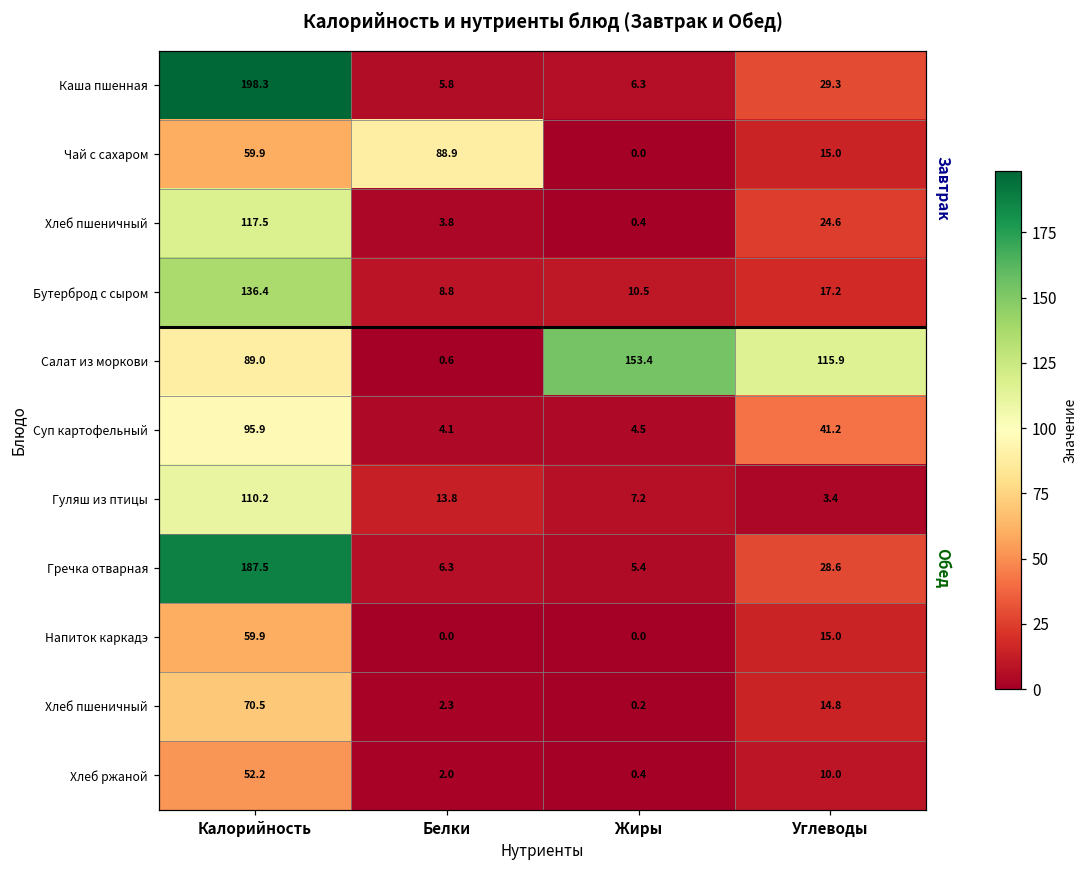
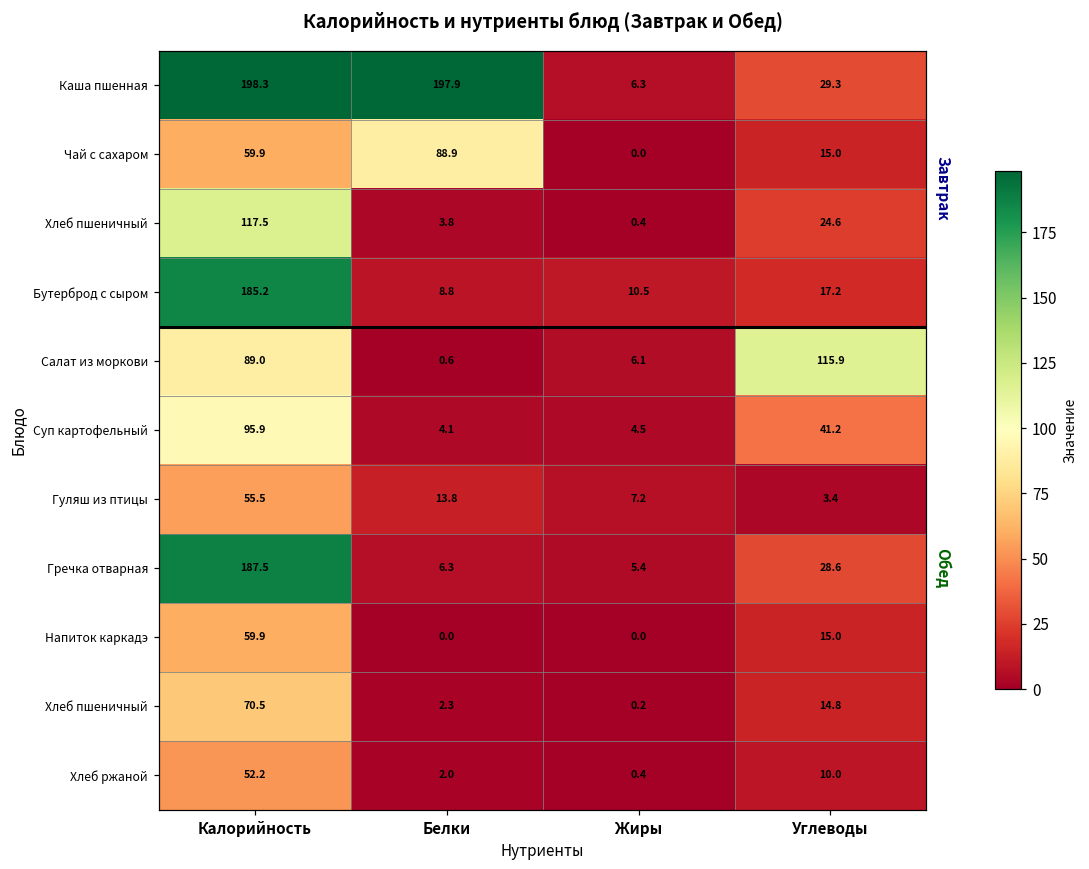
  {
    "Каша пшенная": {
      "Калорийность": 198.3,
-     "Белки": 5.8,
+     "Белки": 197.9,
      "Жиры": 6.3,
      "Углеводы": 29.3
    },
    "Чай с сахаром": {
      "Калорийность": 59.9,
      "Белки": 88.9,
      "Жиры": 0.0,
      "Углеводы": 15.0
    },
    "Бутерброд с сыром": {
-     "Калорийность": 136.4,
+     "Калорийность": 185.2,
      "Белки": 8.8,
      "Жиры": 10.5,
      "Углеводы": 17.2
    },
    "Салат из моркови": {
      "Калорийность": 89.0,
      "Белки": 0.6,
-     "Жиры": 153.4,
+     "Жиры": 6.1,
      "Углеводы": 115.9
    },
    "Суп картофельный": {
      "Калорийность": 95.9,
      "Белки": 4.1,
      "Жиры": 4.5,
      "Углеводы": 41.2
    },
    "Гуляш из птицы": {
-     "Калорийность": 110.2,
+     "Калорийность": 55.5,
      "Белки": 13.8,
      "Жиры": 7.2,
      "Углеводы": 3.4
    },
    "Гречка отварная": {
      "Калорийность": 187.5,
      "Белки": 6.3,
      "Жиры": 5.4,
      "Углеводы": 28.6
    },
    "Напиток каркадэ": {
      "Калорийность": 59.9,
      "Белки": 0.0,
      "Жиры": 0.0,
      "Углеводы": 15.0
    },
    "Хлеб ржаной": {
      "Калорийность": 52.2,
      "Белки": 2.0,
      "Жиры": 0.4,
      "Углеводы": 10.0
    }
  }
